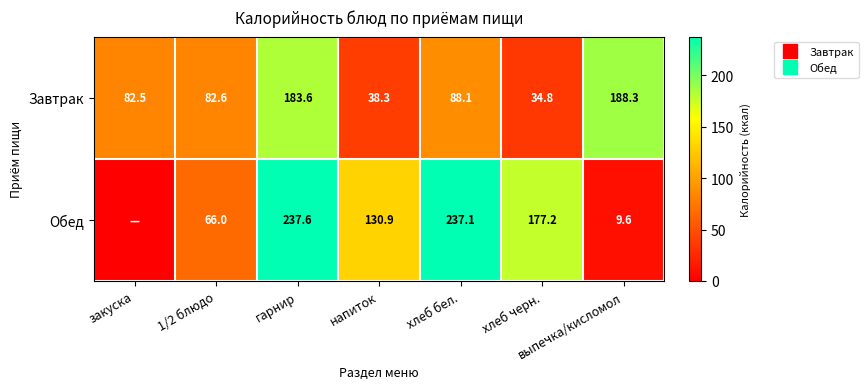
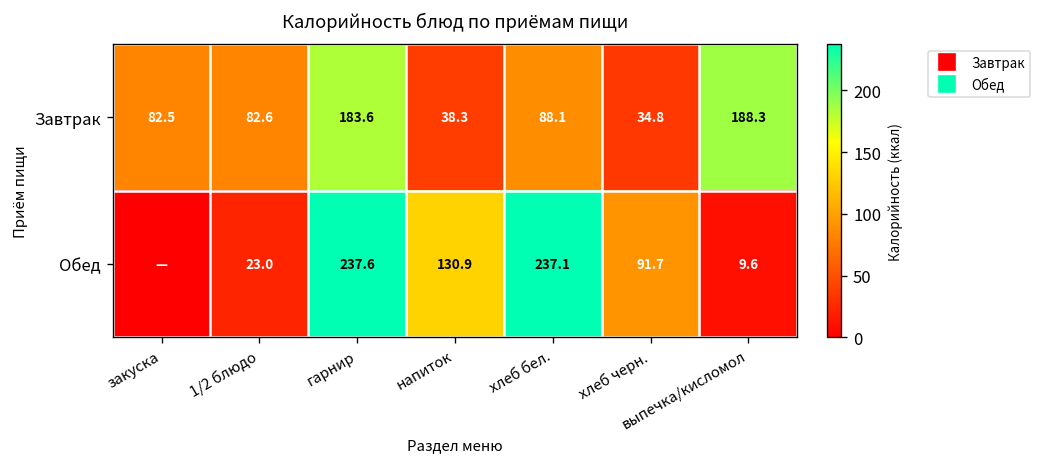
  {
    "Завтрак": {
      "закуска": 82.5,
      "1/2 блюдо": 82.6,
      "гарнир": 183.6,
      "напиток": 38.3,
      "хлеб бел.": 88.1,
      "хлеб черн.": 34.8,
      "выпечка/кисломол": 188.3
    },
    "Обед": {
-     "1/2 блюдо": 66.0,
+     "1/2 блюдо": 23.0,
      "гарнир": 237.6,
      "напиток": 130.9,
      "хлеб бел.": 237.1,
-     "хлеб черн.": 177.2,
+     "хлеб черн.": 91.7,
      "выпечка/кисломол": 9.6
    }
  }
